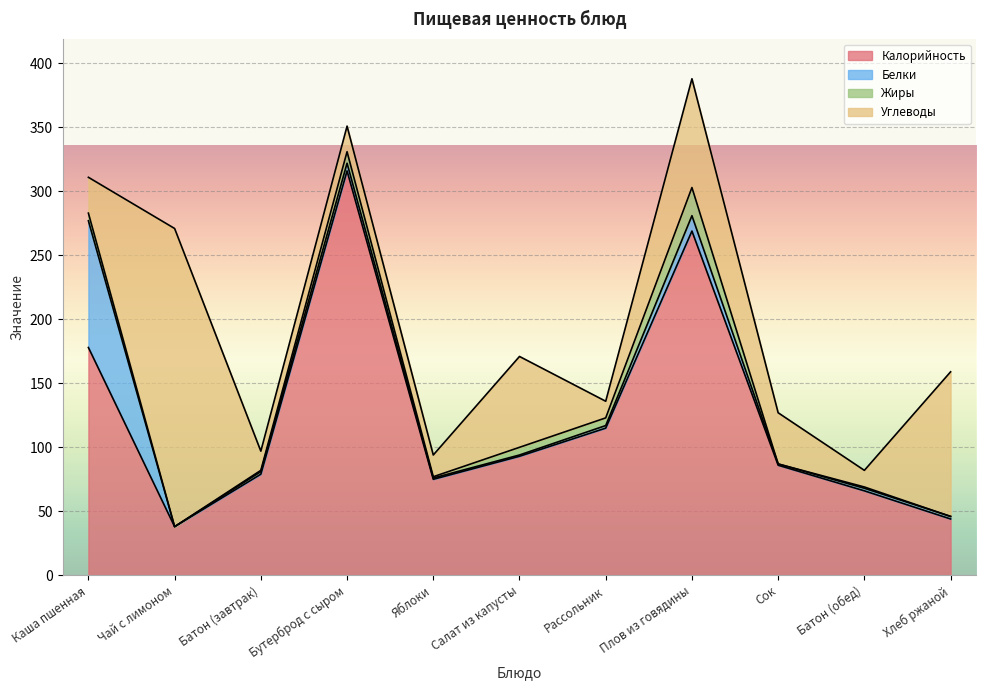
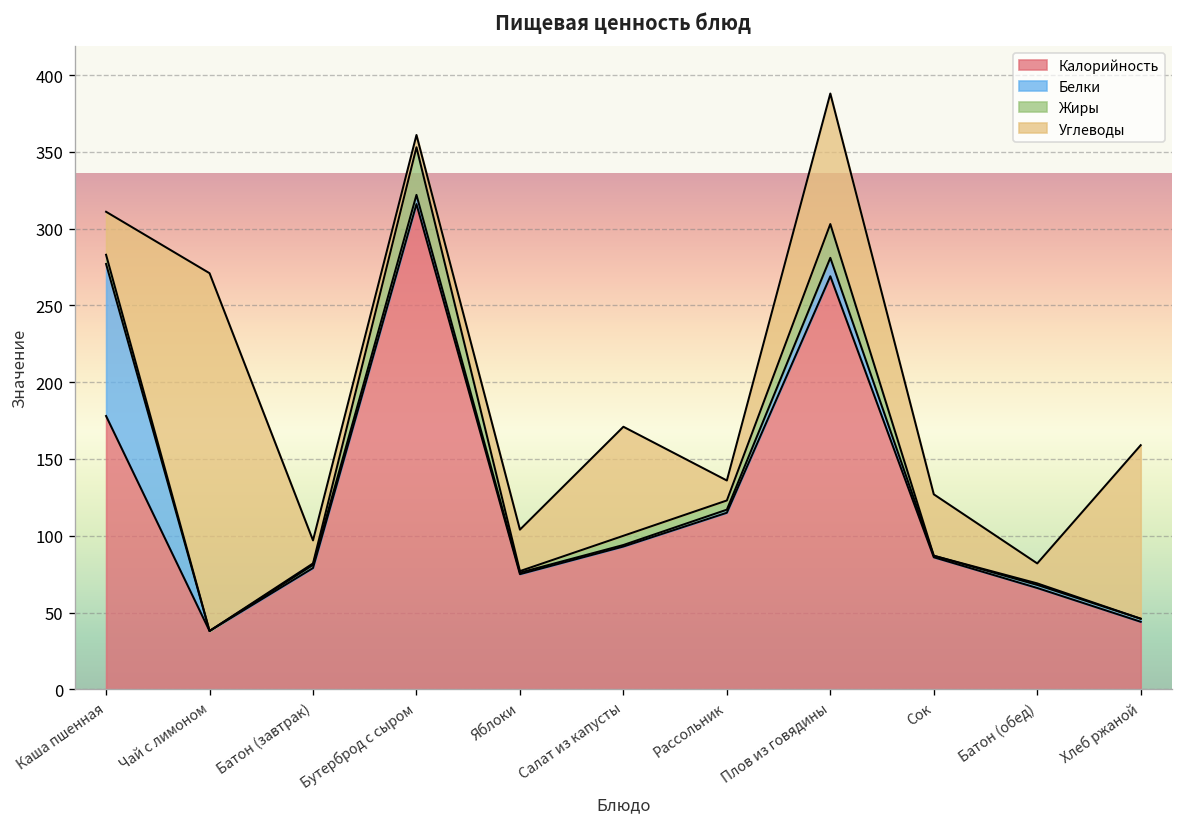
  {
    "Калорийность": {
      "Каша пшенная": 178,
      "Батон (завтрак)": 79,
      "Бутерброд с сыром": 316,
      "Плов из говядины": 269,
      "Хлеб ржаной": 44
    },
    "Белки": {
      "Каша пшенная": 99,
      "Бутерброд с сыром": 6,
      "Плов из говядины": 12
    },
    "Жиры": {
      "Каша пшенная": 6,
-     "Бутерброд с сыром": 9,
+     "Бутерброд с сыром": 31,
      "Салат из капусты": 6,
      "Рассольник": 6,
      "Плов из говядины": 22
    },
    "Углеводы": {
      "Каша пшенная": 28,
      "Чай с лимоном": 233,
      "Батон (завтрак)": 15,
-     "Бутерброд с сыром": 20,
-     "Яблоки": 17,
+     "Бутерброд с сыром": 8,
+     "Яблоки": 27,
      "Салат из капусты": 71,
      "Рассольник": 13,
      "Плов из говядины": 85,
      "Сок": 40,
      "Батон (обед)": 13,
      "Хлеб ржаной": 113
    }
  }
